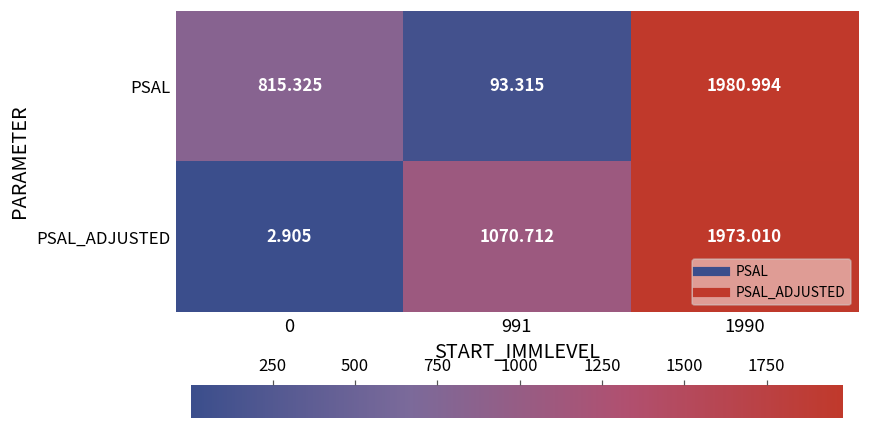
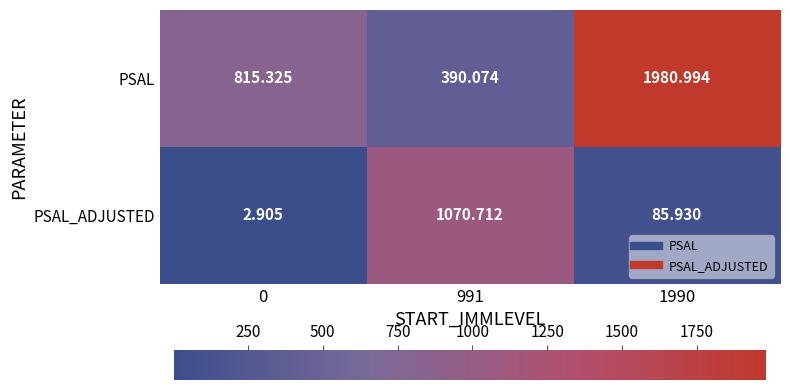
  {
    "PSAL": {
      "0": 815.325,
-     "991": 93.315,
+     "991": 390.074,
      "1990": 1980.994
    },
    "PSAL_ADJUSTED": {
      "0": 2.905,
      "991": 1070.712,
-     "1990": 1973.010
+     "1990": 85.930
    }
  }
